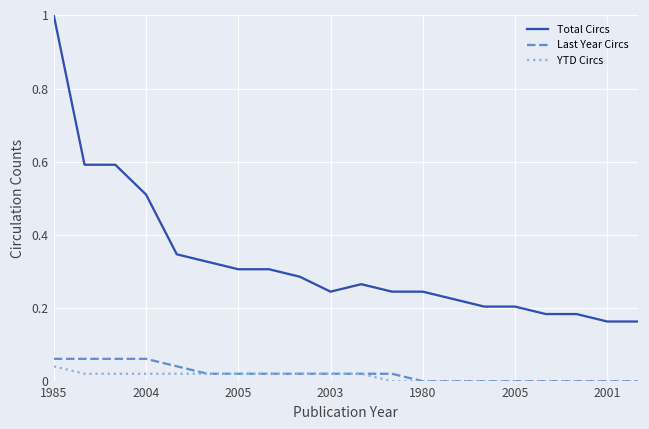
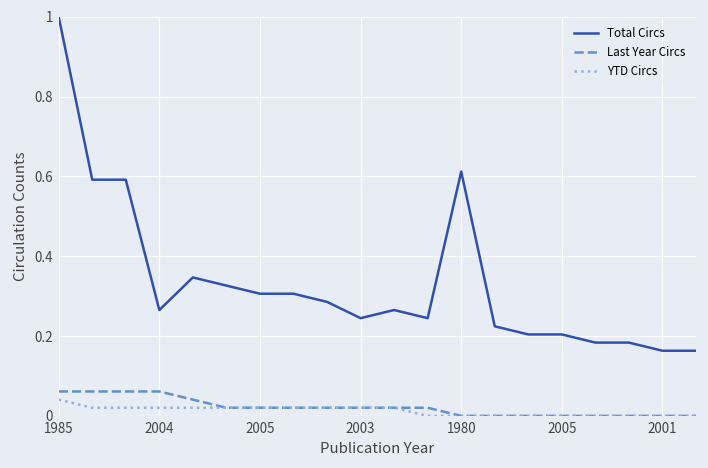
  {
    "Total Circs": {
      "1985": 1.00,
-     "2004": 0.51,
+     "2004": 0.27,
      "2003": 0.24,
-     "1980": 0.24,
+     "1980": 0.61,
      "2001": 0.16
    }
  }
